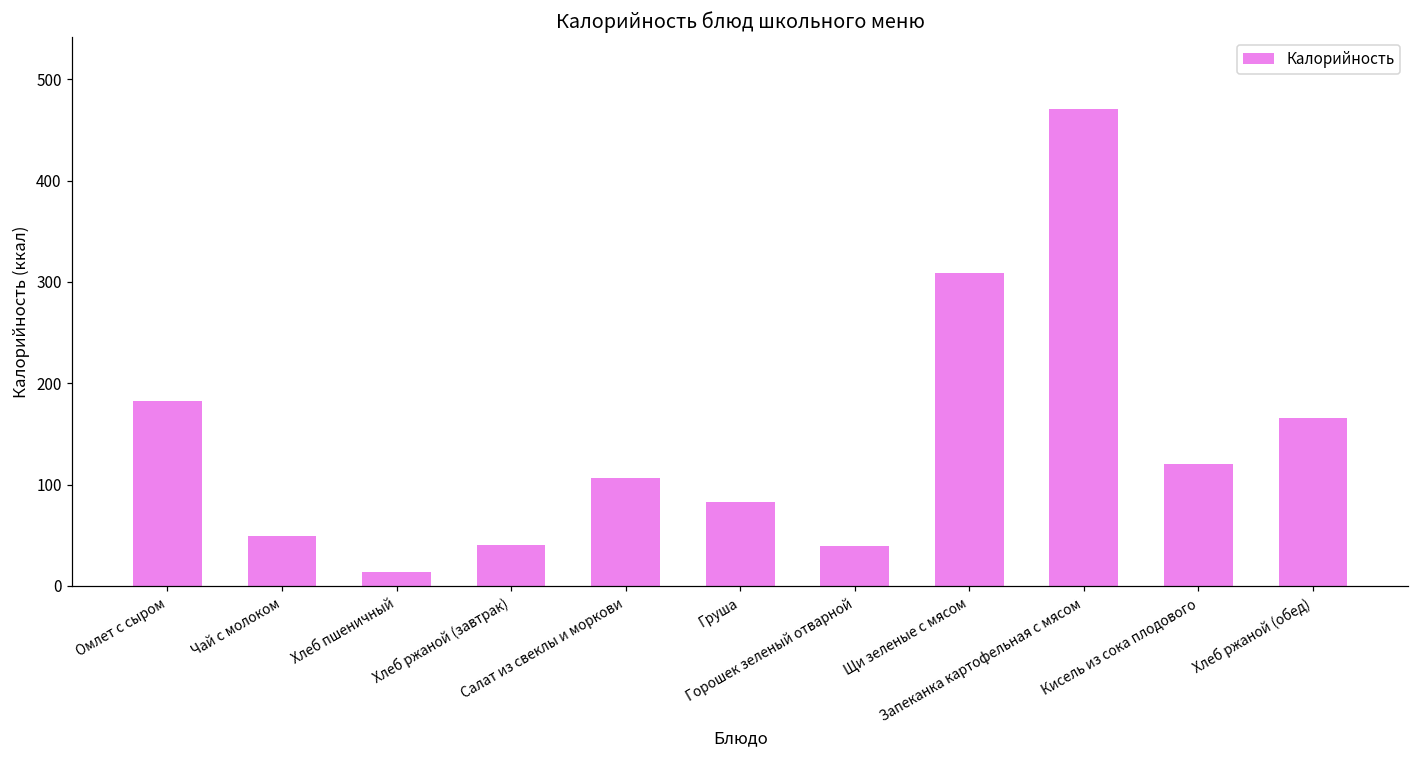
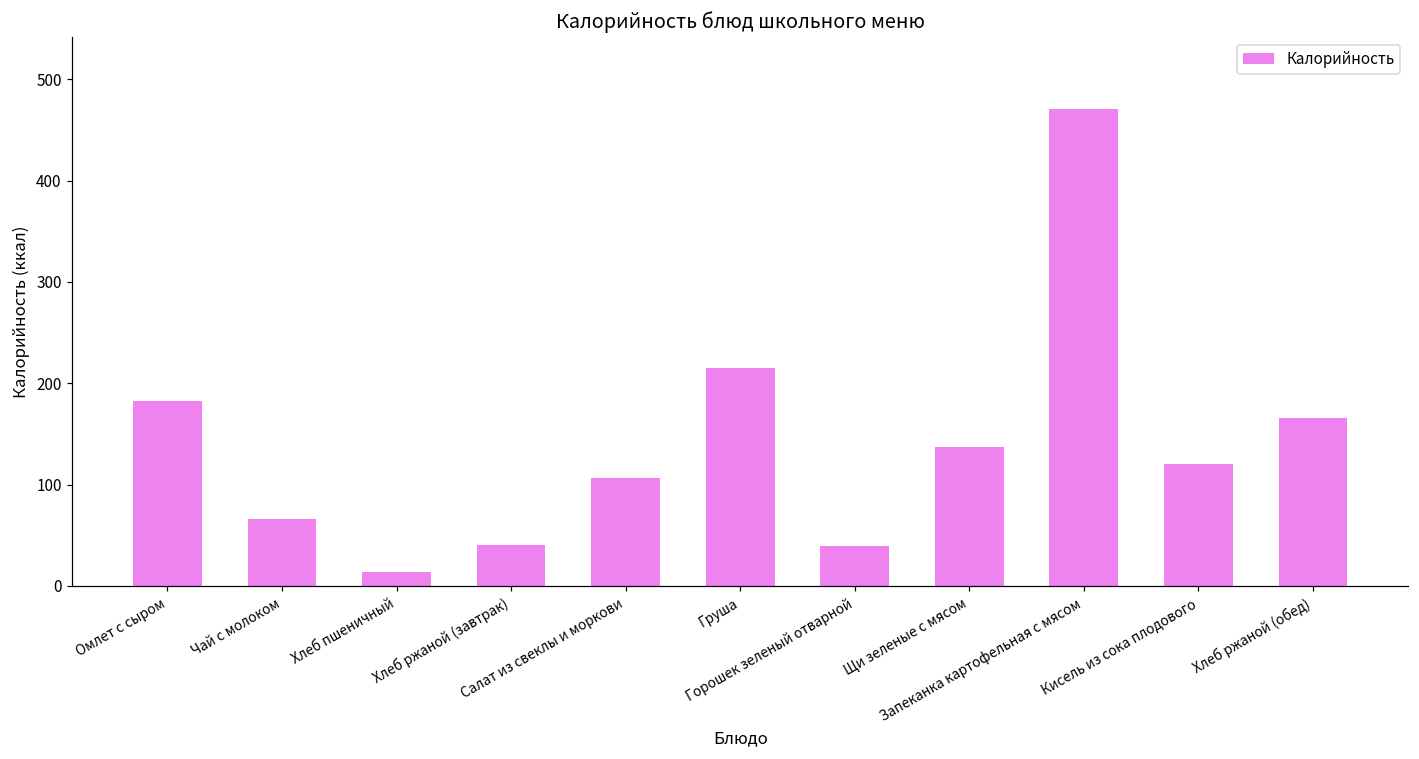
  {
    "Омлет с сыром": 180,
-   "Чай с молоком": 50,
+   "Чай с молоком": 70,
    "Хлеб пшеничный": 10,
    "Хлеб ржаной (завтрак)": 40,
    "Салат из свеклы и моркови": 110,
-   "Груша": 80,
+   "Груша": 220,
    "Горошек зеленый отварной": 40,
-   "Щи зеленые с мясом": 310,
+   "Щи зеленые с мясом": 140,
    "Запеканка картофельная с мясом": 470,
    "Кисель из сока плодового": 120,
    "Хлеб ржаной (обед)": 170
  }
